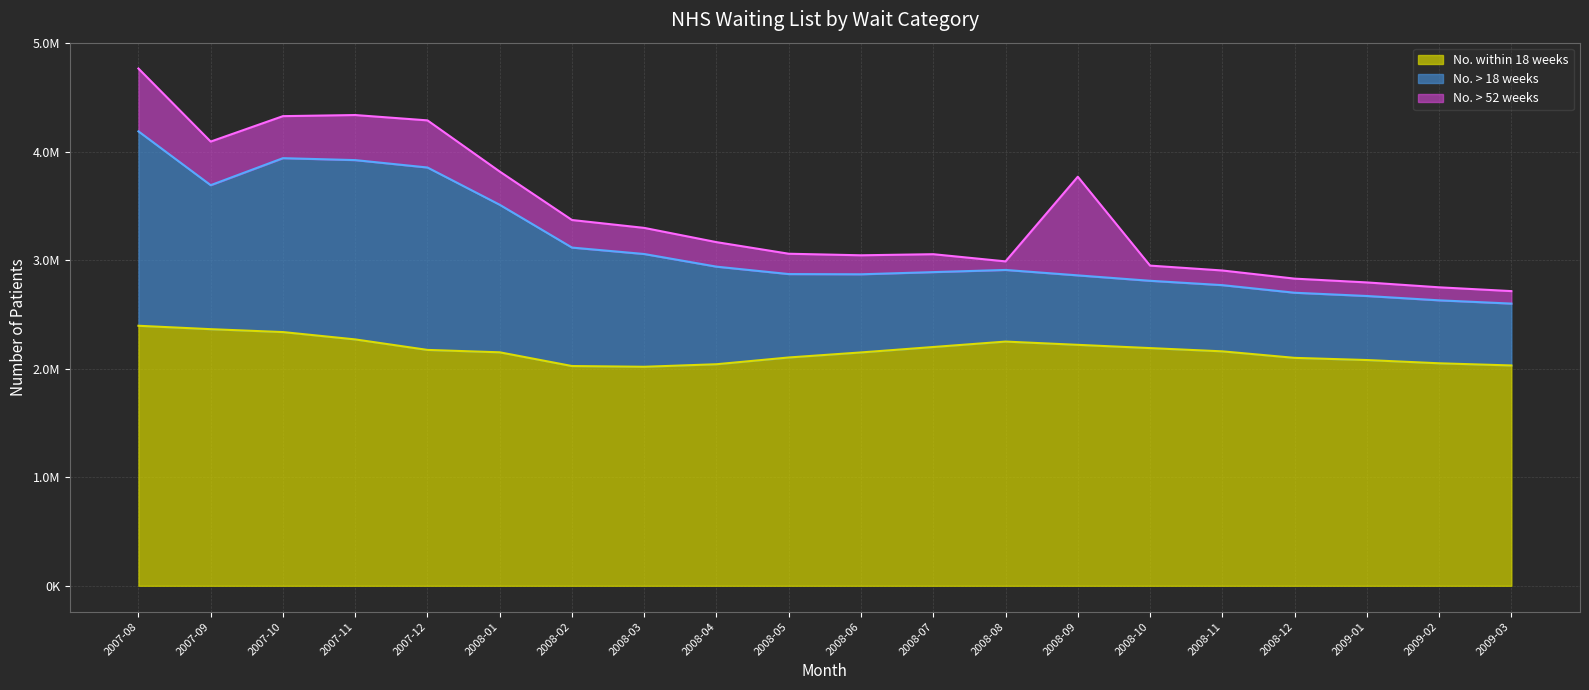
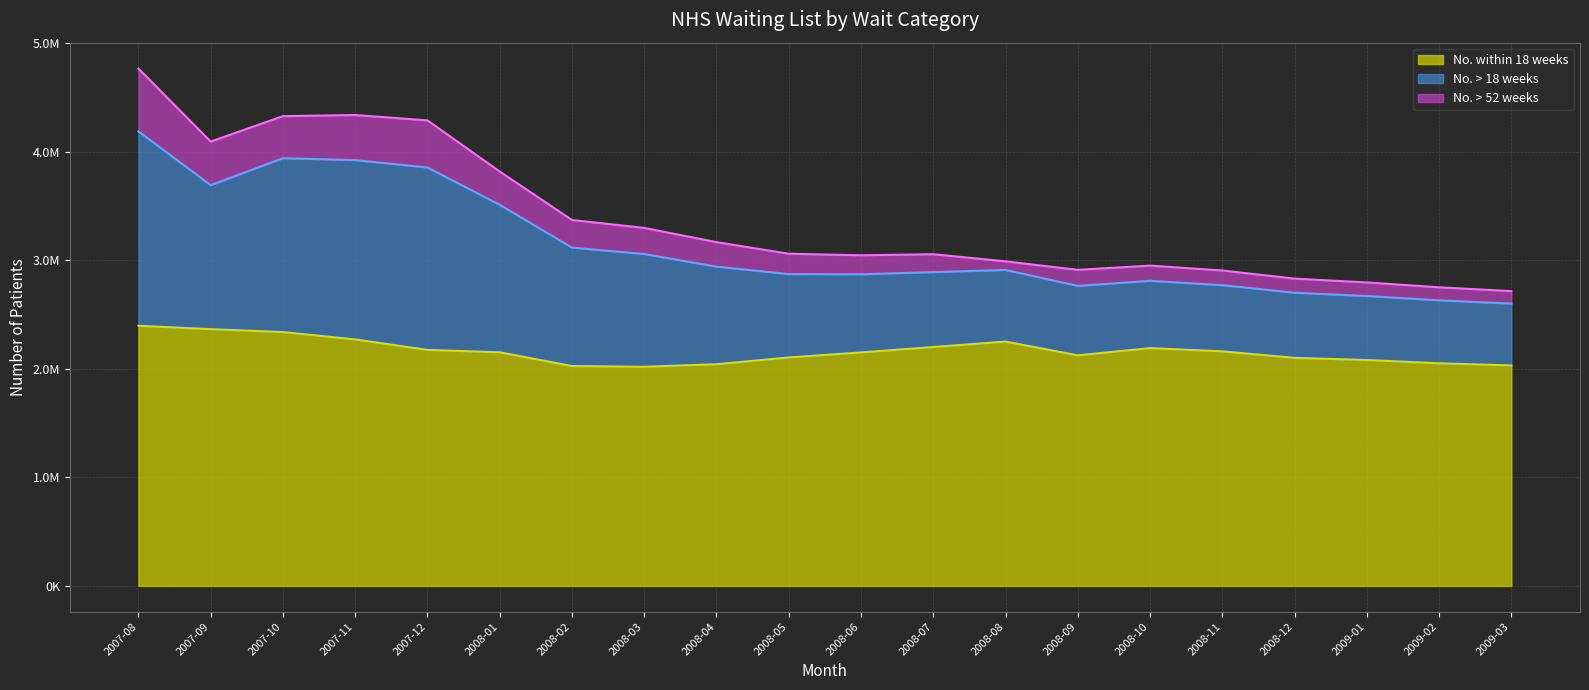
  {
    "No. within 18 weeks": {
      "2007-08": 2400000,
      "2007-09": 2360000,
      "2007-10": 2340000,
      "2007-11": 2270000,
      "2007-12": 2170000,
      "2008-01": 2150000,
      "2008-02": 2020000,
      "2008-03": 2020000,
      "2008-04": 2040000,
      "2008-05": 2100000,
      "2008-06": 2150000,
      "2008-07": 2200000,
      "2008-08": 2250000,
-     "2008-09": 2220000,
+     "2008-09": 2120000,
      "2008-10": 2190000,
      "2008-11": 2160000,
      "2008-12": 2100000,
      "2009-01": 2080000,
      "2009-02": 2050000,
      "2009-03": 2030000
    },
    "No. > 18 weeks": {
      "2007-08": 1790000,
      "2007-09": 1330000,
      "2007-10": 1600000,
      "2007-11": 1650000,
      "2007-12": 1680000,
      "2008-01": 1360000,
      "2008-02": 1090000,
      "2008-03": 1040000,
      "2008-04": 900000,
      "2008-05": 770000,
      "2008-06": 720000,
      "2008-07": 690000,
      "2008-08": 660000,
      "2008-09": 640000,
      "2008-10": 620000,
      "2008-11": 610000,
      "2008-12": 600000,
      "2009-01": 590000,
      "2009-02": 580000,
      "2009-03": 570000
    },
    "No. > 52 weeks": {
      "2007-08": 580000,
      "2007-09": 400000,
      "2007-10": 390000,
      "2007-11": 420000,
      "2007-12": 430000,
      "2008-01": 310000,
      "2008-02": 250000,
      "2008-03": 240000,
      "2008-04": 230000,
      "2008-05": 190000,
      "2008-06": 180000,
      "2008-07": 170000,
      "2008-08": 80000,
-     "2008-09": 910000,
+     "2008-09": 150000,
      "2008-10": 140000,
      "2008-11": 140000,
      "2008-12": 130000,
      "2009-01": 130000,
      "2009-02": 120000,
      "2009-03": 120000
    }
  }
